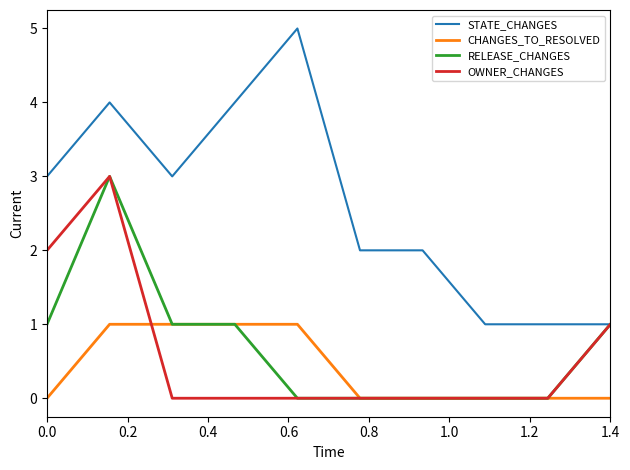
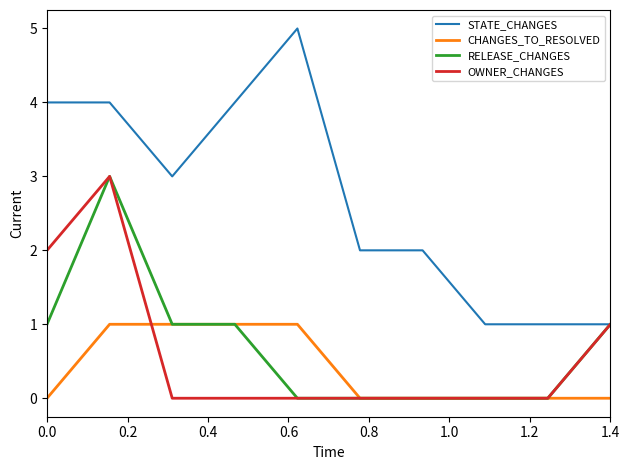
  {
    "STATE_CHANGES": {
-     "0.0": 3
+     "0.0": 4
    },
    "CHANGES_TO_RESOLVED": {
      "0.0": 0,
      "1.4": 0
    },
    "RELEASE_CHANGES": {
      "0.0": 1
    },
    "OWNER_CHANGES": {
      "0.0": 2
    }
  }
